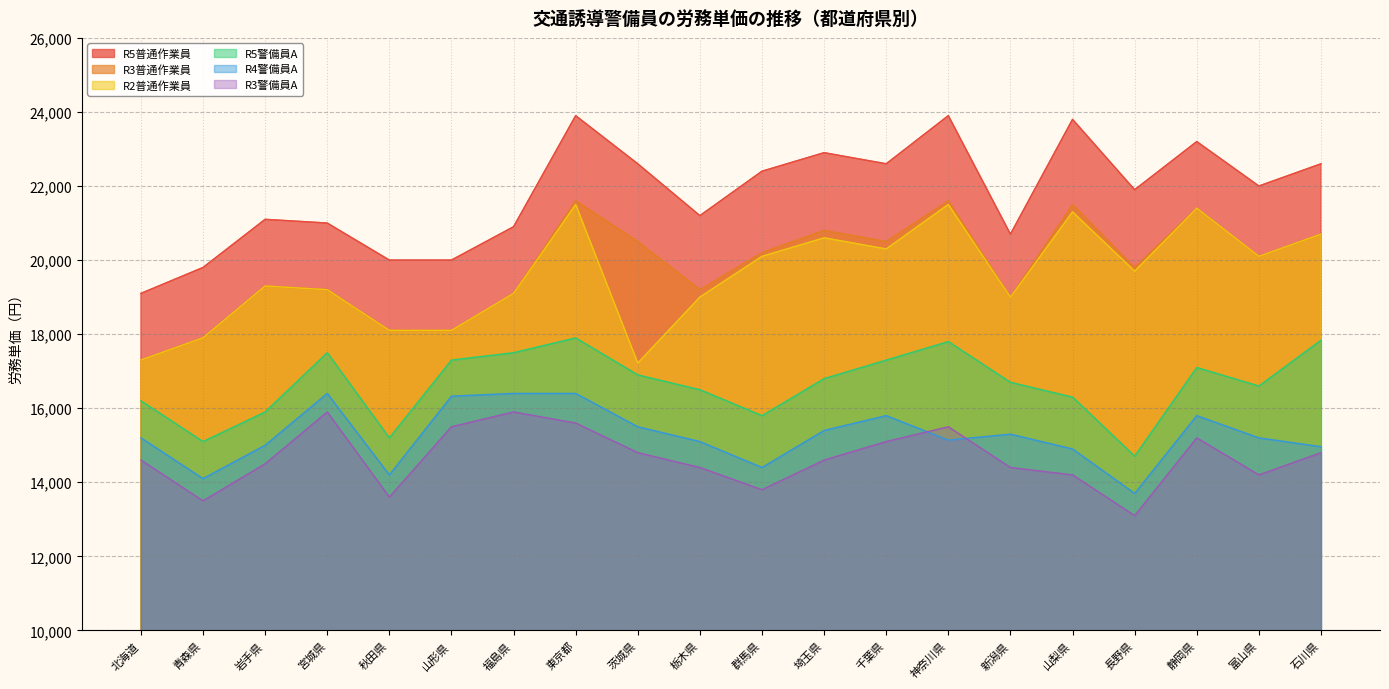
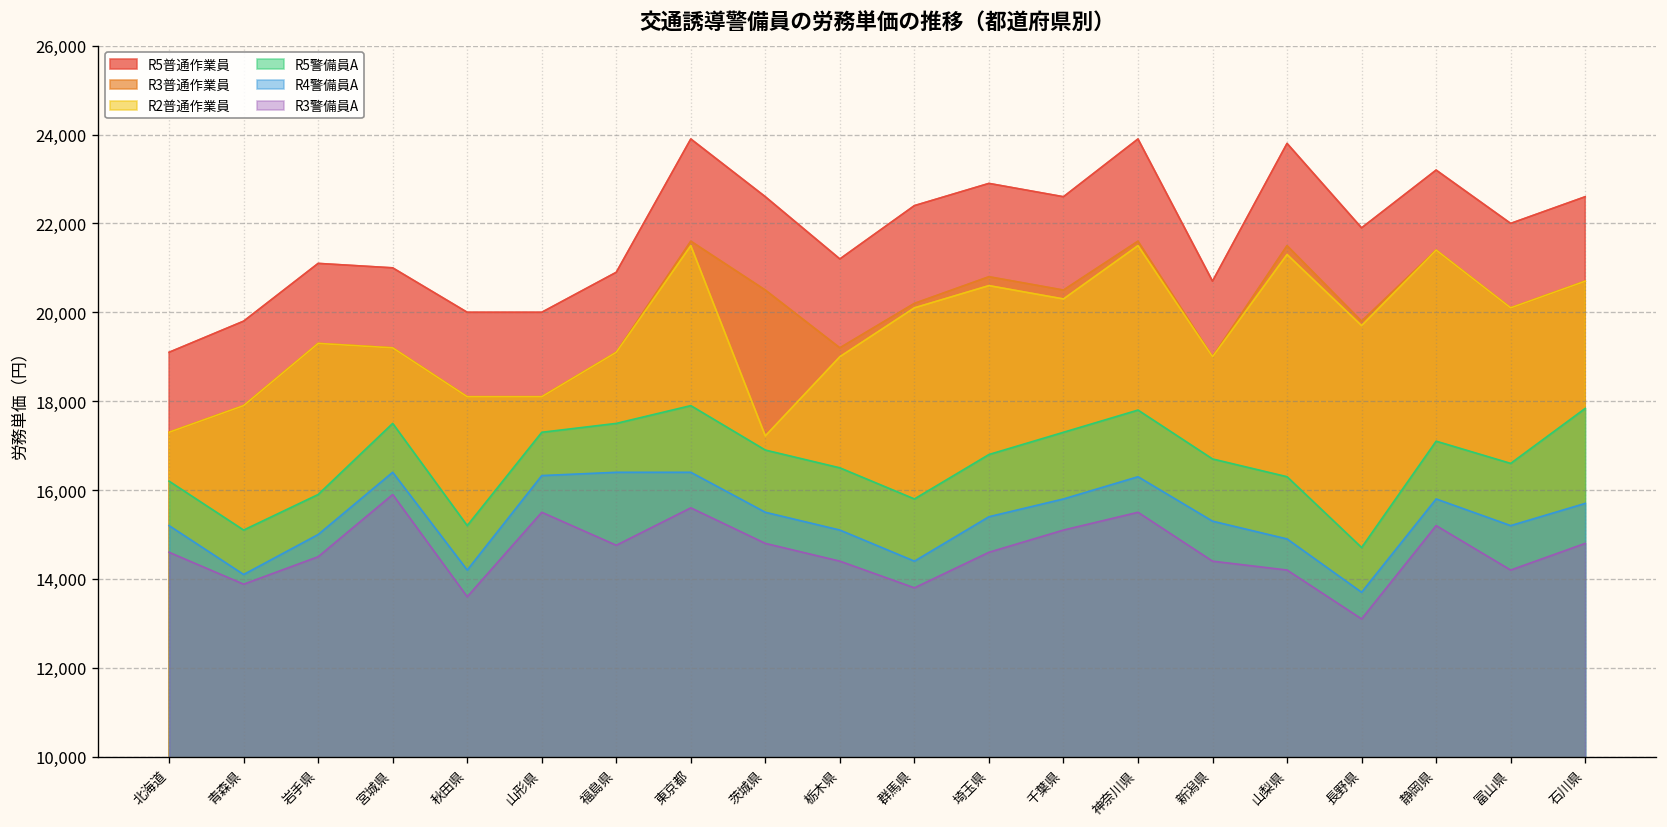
  {
    "R2普通作業員": {
      "東京都": "21,500",
      "茨城県": "17,200",
      "栃木県": "19,000",
      "群馬県": "20,100",
      "埼玉県": "20,600",
      "千葉県": "20,300",
      "神奈川県": "21,500",
      "山梨県": "21,300",
      "長野県": "19,700"
    },
    "R5警備員A": {
      "北海道": "16,200",
      "青森県": "15,100",
      "岩手県": "15,900",
      "宮城県": "17,500",
      "秋田県": "15,200",
      "山形県": "17,300",
      "福島県": "17,500",
      "東京都": "17,900",
      "茨城県": "16,900",
      "栃木県": "16,500",
      "群馬県": "15,800",
      "埼玉県": "16,800",
      "千葉県": "17,300",
      "神奈川県": "17,800",
      "新潟県": "16,700",
      "山梨県": "16,300",
      "長野県": "14,700",
      "静岡県": "17,100",
      "富山県": "16,600",
      "石川県": "17,800"
    },
    "R4警備員A": {
      "北海道": "15,200",
      "青森県": "14,100",
      "岩手県": "15,000",
      "宮城県": "16,400",
      "秋田県": "14,200",
      "山形県": "16,300",
      "福島県": "16,400",
      "東京都": "16,400",
      "茨城県": "15,500",
      "栃木県": "15,100",
      "群馬県": "14,400",
      "埼玉県": "15,400",
      "千葉県": "15,800",
-     "神奈川県": "15,100",
+     "神奈川県": "16,300",
      "新潟県": "15,300",
      "山梨県": "14,900",
      "長野県": "13,700",
      "静岡県": "15,800",
      "富山県": "15,200",
-     "石川県": "15,000"
+     "石川県": "15,700"
    },
    "R3警備員A": {
      "北海道": "14,600",
-     "青森県": "13,500",
+     "青森県": "13,900",
      "岩手県": "14,500",
      "宮城県": "15,900",
      "秋田県": "13,600",
      "山形県": "15,500",
-     "福島県": "15,900",
+     "福島県": "14,800",
      "東京都": "15,600",
      "茨城県": "14,800",
      "栃木県": "14,400",
      "群馬県": "13,800",
      "埼玉県": "14,600",
      "千葉県": "15,100",
      "神奈川県": "15,500",
      "新潟県": "14,400",
      "山梨県": "14,200",
      "長野県": "13,100",
      "静岡県": "15,200",
      "富山県": "14,200",
      "石川県": "14,800"
    }
  }
